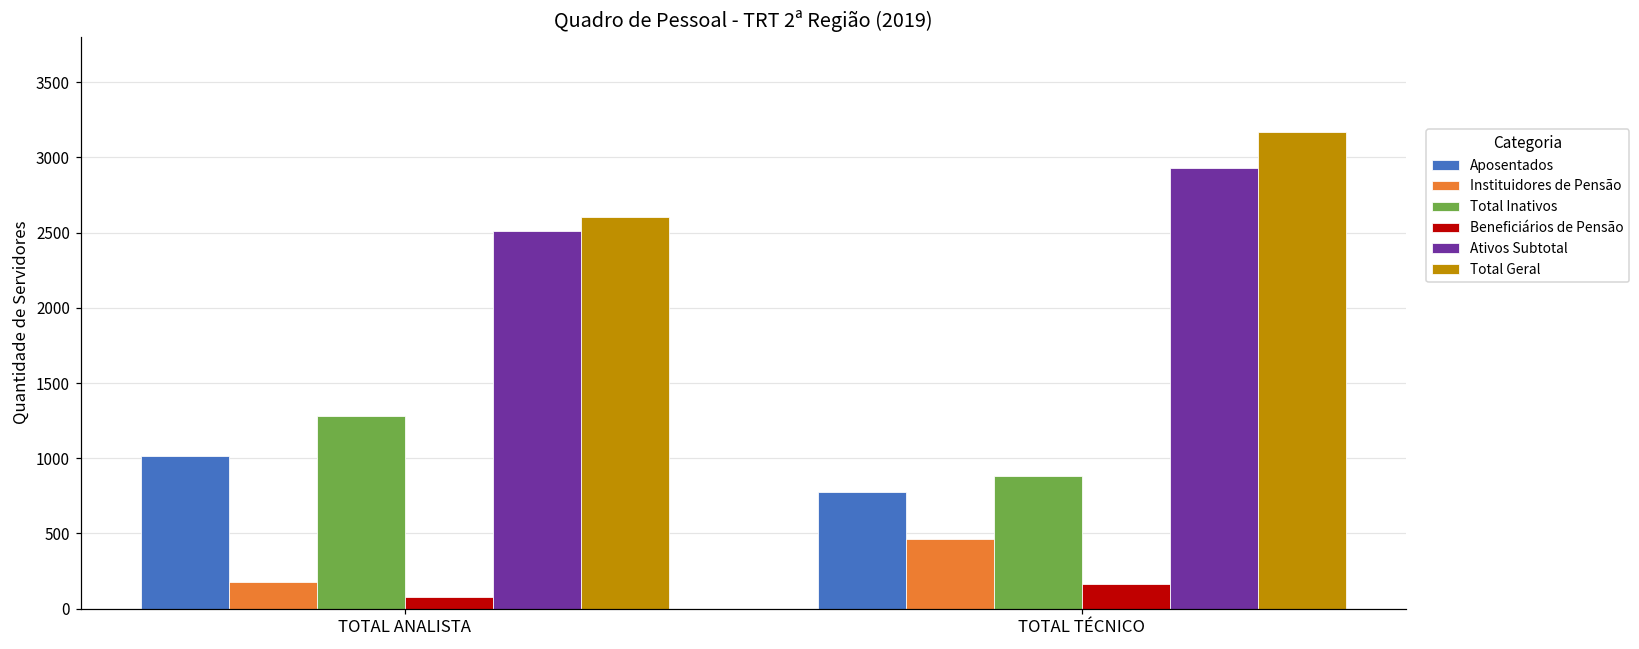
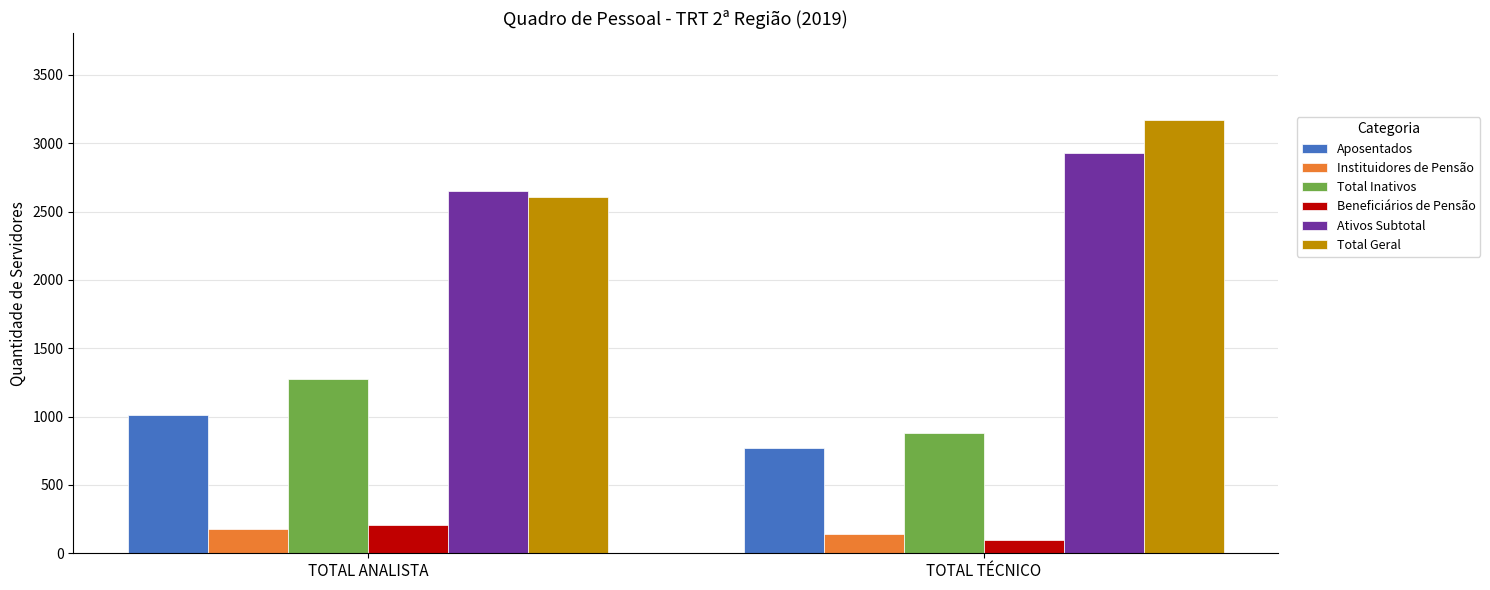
  {
    "Aposentados": {
      "TOTAL ANALISTA": 1010,
      "TOTAL TÉCNICO": 770
    },
    "Instituidores de Pensão": {
      "TOTAL ANALISTA": 180,
-     "TOTAL TÉCNICO": 460
+     "TOTAL TÉCNICO": 140
    },
    "Total Inativos": {
      "TOTAL ANALISTA": 1280,
      "TOTAL TÉCNICO": 880
    },
    "Beneficiários de Pensão": {
-     "TOTAL ANALISTA": 80,
-     "TOTAL TÉCNICO": 160
+     "TOTAL ANALISTA": 200,
+     "TOTAL TÉCNICO": 100
    },
    "Ativos Subtotal": {
-     "TOTAL ANALISTA": 2510,
+     "TOTAL ANALISTA": 2650,
      "TOTAL TÉCNICO": 2930
    },
    "Total Geral": {
      "TOTAL ANALISTA": 2610,
      "TOTAL TÉCNICO": 3170
    }
  }
